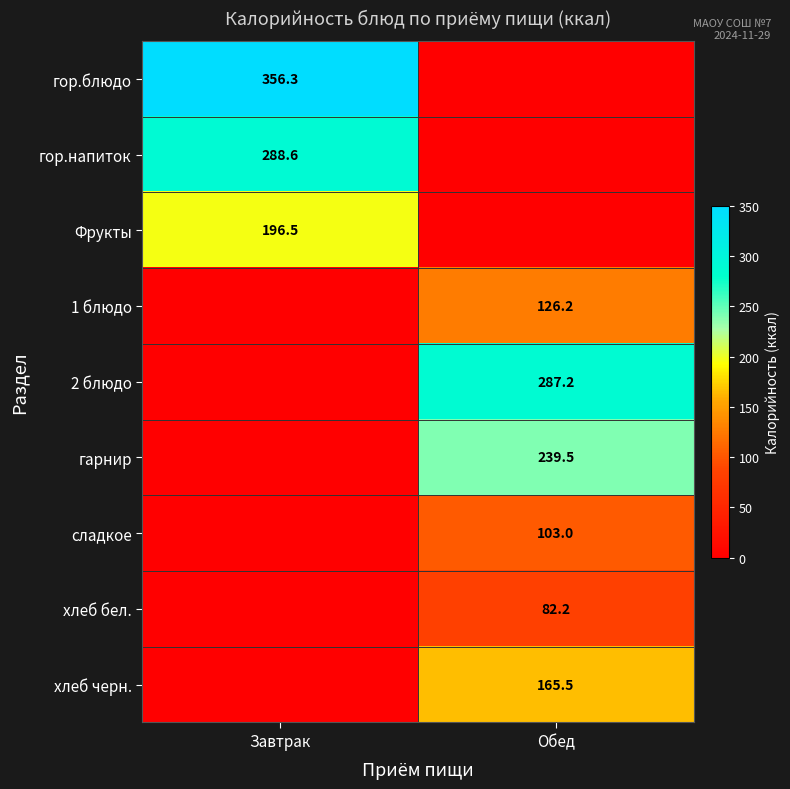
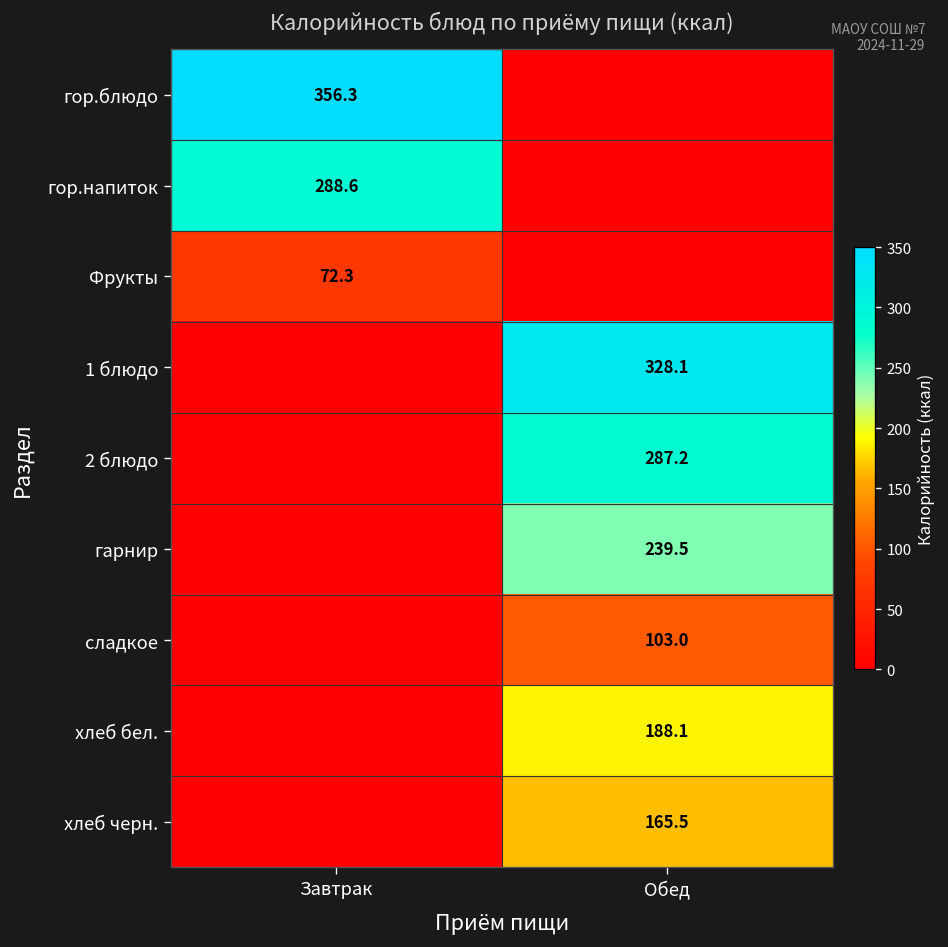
  {
    "гор.блюдо": {
      "Завтрак": 356.3
    },
    "гор.напиток": {
      "Завтрак": 288.6
    },
    "Фрукты": {
-     "Завтрак": 196.5
+     "Завтрак": 72.3
    },
    "1 блюдо": {
-     "Обед": 126.2
+     "Обед": 328.1
    },
    "2 блюдо": {
      "Обед": 287.2
    },
    "гарнир": {
      "Обед": 239.5
    },
    "сладкое": {
      "Обед": 103.0
    },
    "хлеб бел.": {
-     "Обед": 82.2
+     "Обед": 188.1
    },
    "хлеб черн.": {
      "Обед": 165.5
    }
  }
